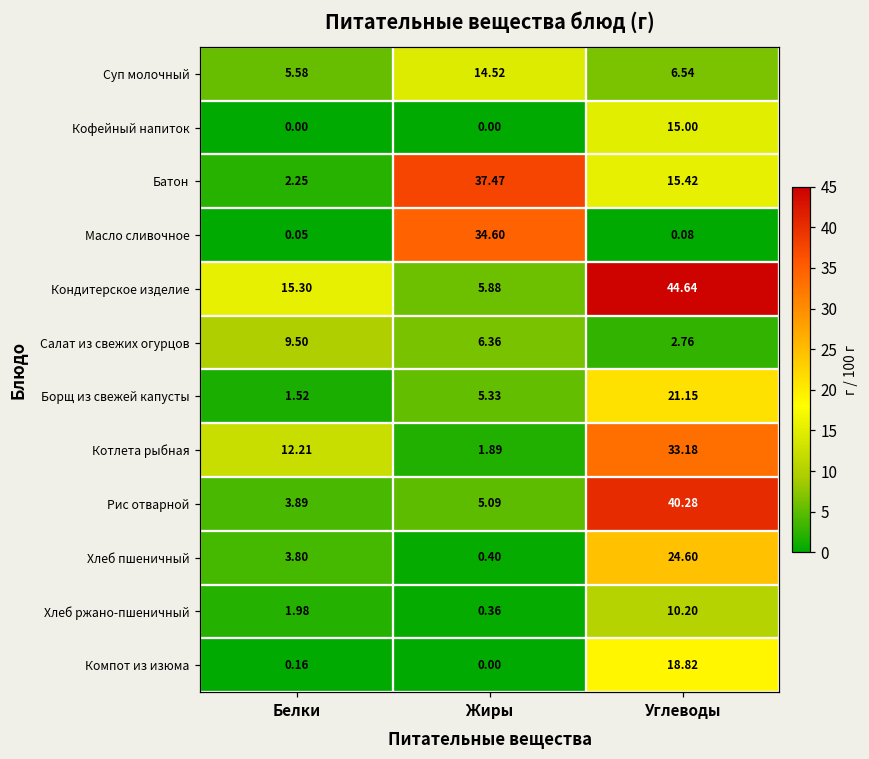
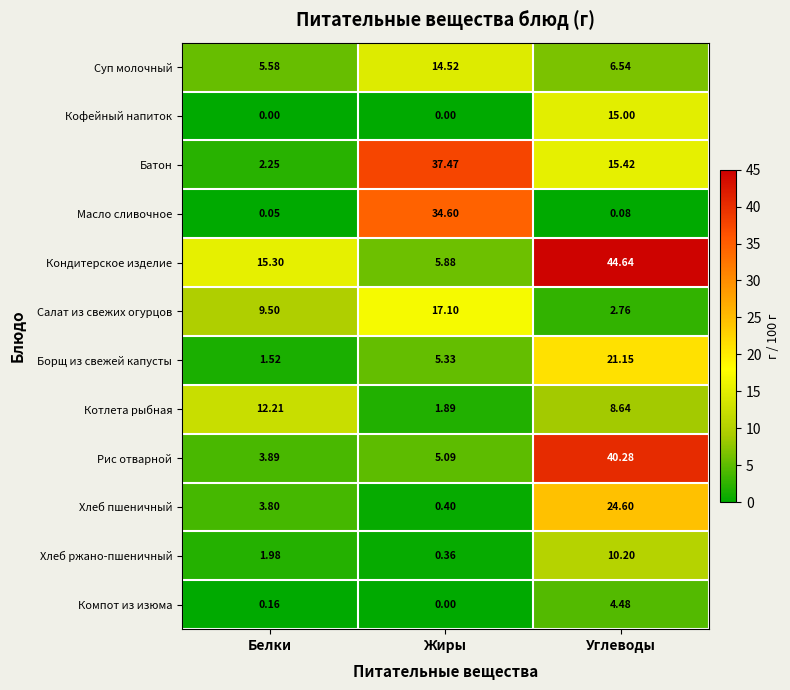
  {
    "Суп молочный": {
      "Белки": 5.58,
      "Жиры": 14.52,
      "Углеводы": 6.54
    },
    "Кофейный напиток": {
      "Белки": 0.00,
      "Жиры": 0.00,
      "Углеводы": 15.00
    },
    "Батон": {
      "Белки": 2.25,
      "Жиры": 37.47,
      "Углеводы": 15.42
    },
    "Масло сливочное": {
      "Белки": 0.05,
      "Жиры": 34.60,
      "Углеводы": 0.08
    },
    "Кондитерское изделие": {
      "Белки": 15.30,
      "Жиры": 5.88,
      "Углеводы": 44.64
    },
    "Салат из свежих огурцов": {
      "Белки": 9.50,
-     "Жиры": 6.36,
+     "Жиры": 17.10,
      "Углеводы": 2.76
    },
    "Борщ из свежей капусты": {
      "Белки": 1.52,
      "Жиры": 5.33,
      "Углеводы": 21.15
    },
    "Котлета рыбная": {
      "Белки": 12.21,
      "Жиры": 1.89,
-     "Углеводы": 33.18
+     "Углеводы": 8.64
    },
    "Рис отварной": {
      "Белки": 3.89,
      "Жиры": 5.09,
      "Углеводы": 40.28
    },
    "Хлеб пшеничный": {
      "Белки": 3.80,
      "Жиры": 0.40,
      "Углеводы": 24.60
    },
    "Хлеб ржано-пшеничный": {
      "Белки": 1.98,
      "Жиры": 0.36,
      "Углеводы": 10.20
    },
    "Компот из изюма": {
      "Белки": 0.16,
      "Жиры": 0.00,
-     "Углеводы": 18.82
+     "Углеводы": 4.48
    }
  }
